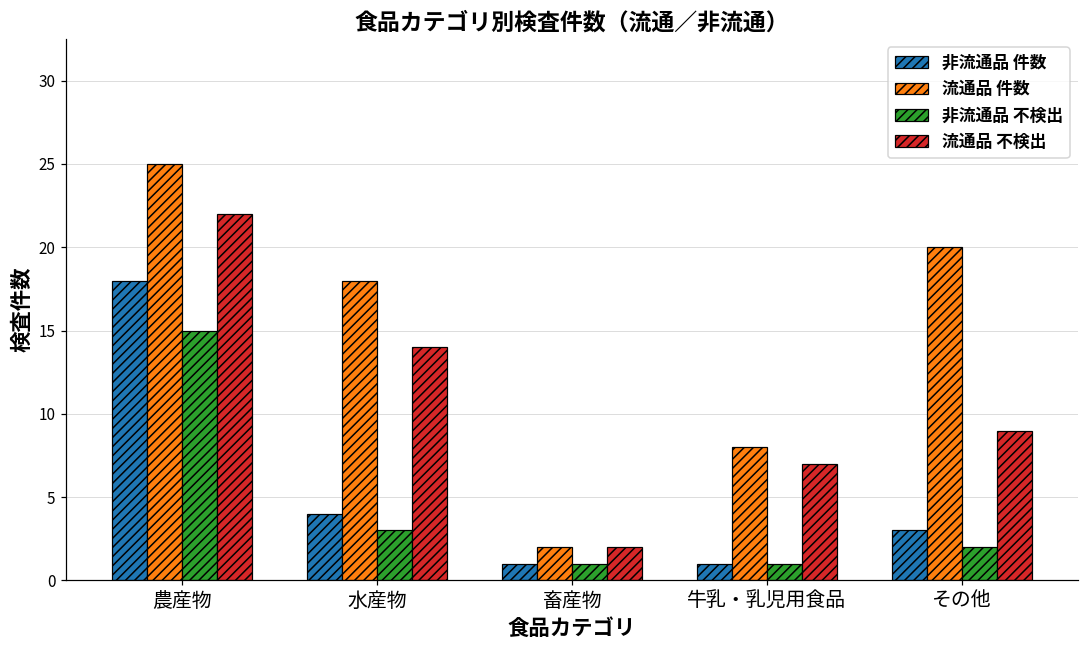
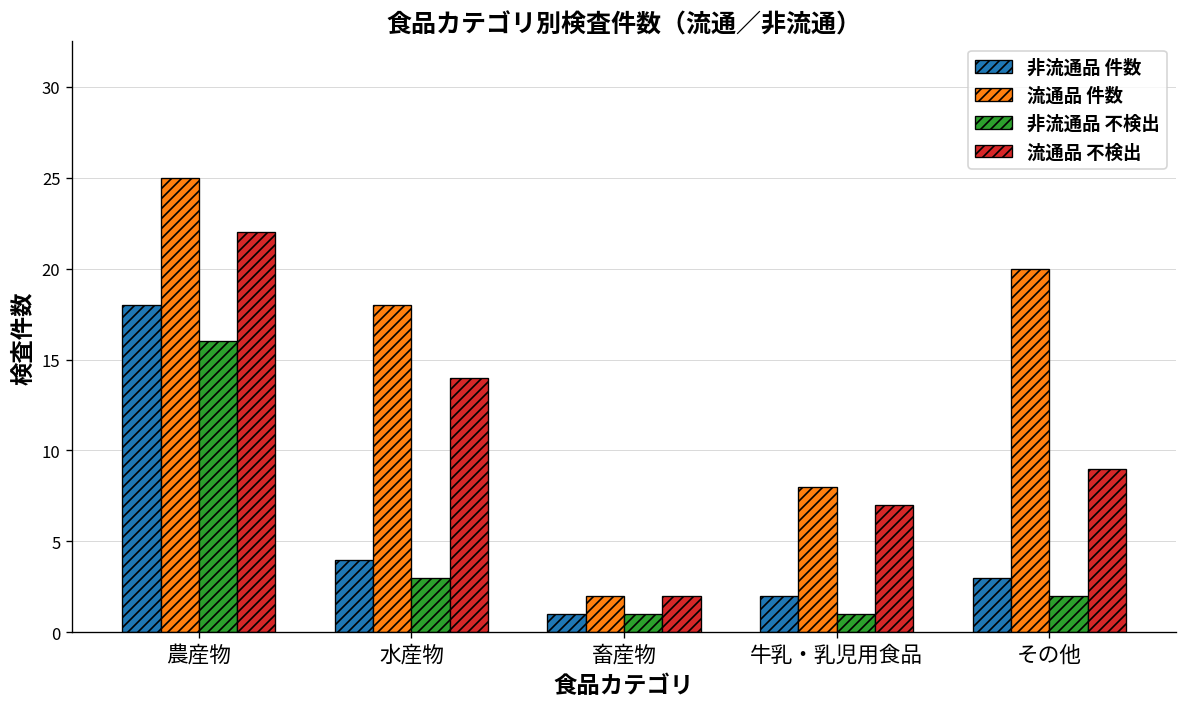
  {
    "非流通品 件数": {
      "農産物": 18,
      "水産物": 4,
      "畜産物": 1,
-     "牛乳・乳児用食品": 1,
+     "牛乳・乳児用食品": 2,
      "その他": 3
    },
    "流通品 件数": {
      "農産物": 25,
      "水産物": 18,
      "畜産物": 2,
      "牛乳・乳児用食品": 8,
      "その他": 20
    },
    "非流通品 不検出": {
-     "農産物": 15,
+     "農産物": 16,
      "水産物": 3,
      "畜産物": 1,
      "牛乳・乳児用食品": 1,
      "その他": 2
    },
    "流通品 不検出": {
      "農産物": 22,
      "水産物": 14,
      "畜産物": 2,
      "牛乳・乳児用食品": 7,
      "その他": 9
    }
  }
